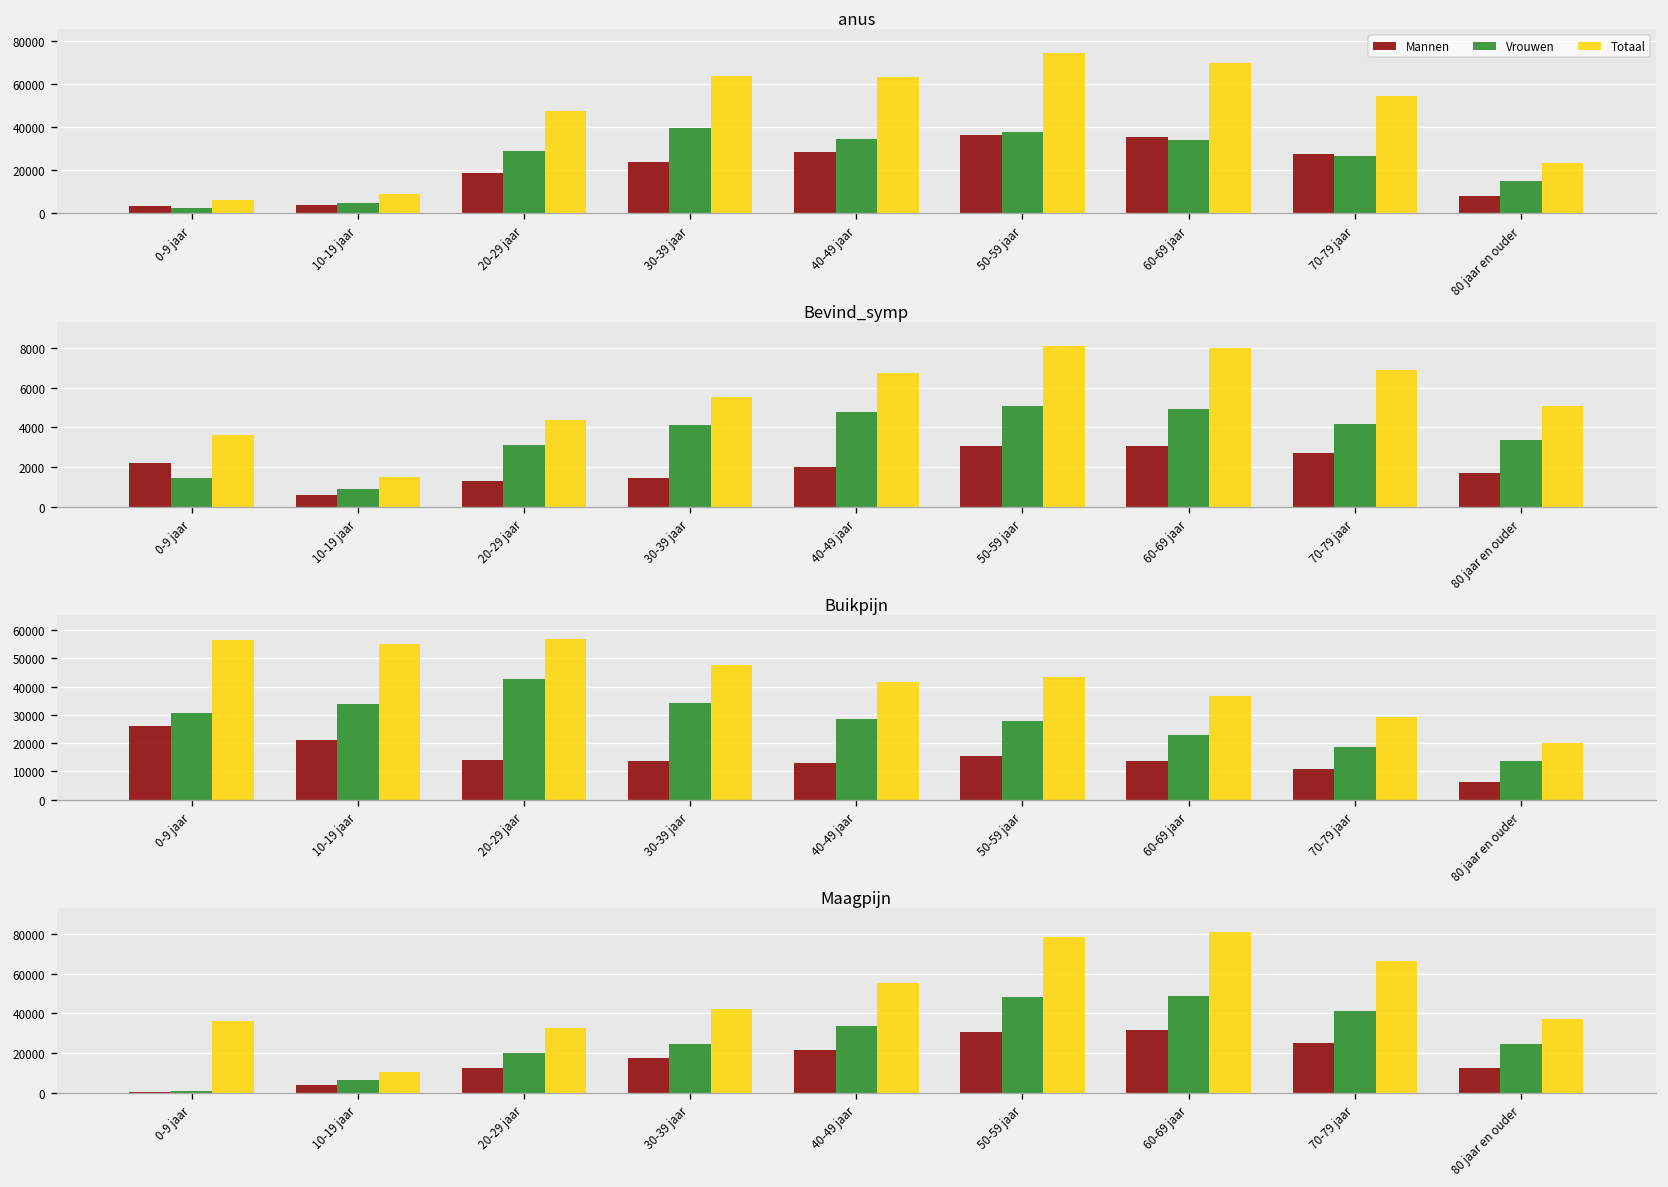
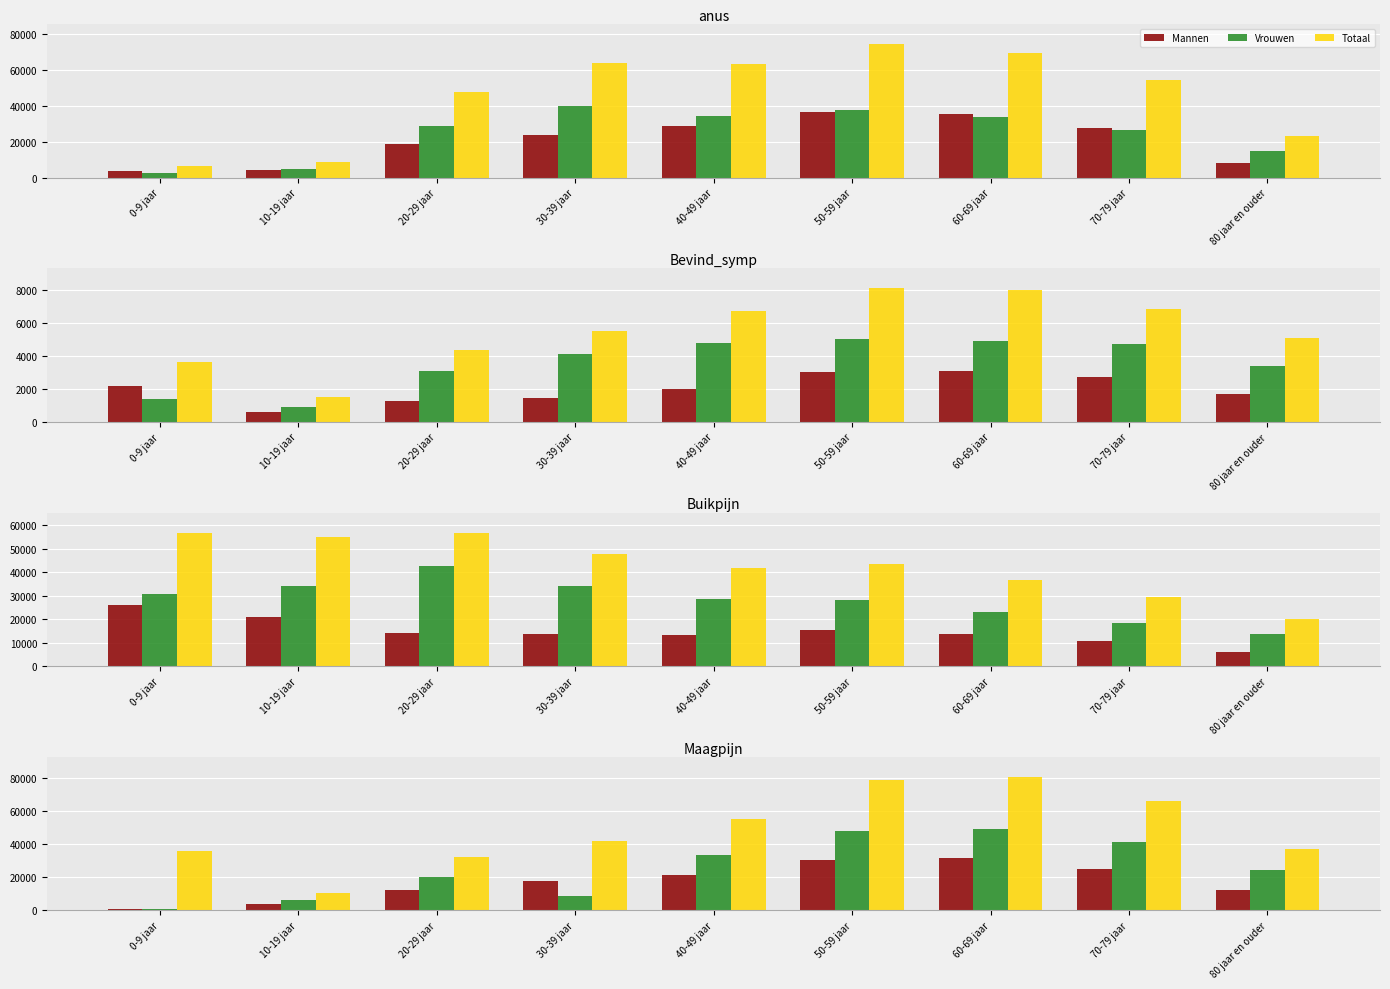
  {
    "anus": {
      "Mannen": {
        "0-9 jaar": 4000,
        "10-19 jaar": 4000,
        "20-29 jaar": 19000,
        "30-39 jaar": 24000,
        "40-49 jaar": 28000,
        "50-59 jaar": 36000,
        "60-69 jaar": 36000,
        "70-79 jaar": 28000,
        "80 jaar en ouder": 8000
      },
      "Vrouwen": {
        "0-9 jaar": 3000,
        "10-19 jaar": 5000,
        "20-29 jaar": 29000,
        "30-39 jaar": 40000,
        "40-49 jaar": 35000,
        "50-59 jaar": 38000,
        "60-69 jaar": 34000,
        "70-79 jaar": 27000,
        "80 jaar en ouder": 15000
      },
      "Totaal": {
        "0-9 jaar": 6000,
        "10-19 jaar": 9000,
        "20-29 jaar": 47000,
        "30-39 jaar": 64000,
        "40-49 jaar": 63000,
        "50-59 jaar": 74000,
        "60-69 jaar": 69000,
        "70-79 jaar": 54000,
        "80 jaar en ouder": 23000
      }
    },
    "Bevind_symp": {
      "Mannen": {
        "0-9 jaar": 2200,
        "10-19 jaar": 600,
        "20-29 jaar": 1300,
        "30-39 jaar": 1400,
        "40-49 jaar": 2000,
        "50-59 jaar": 3000,
        "60-69 jaar": 3100,
        "70-79 jaar": 2700,
        "80 jaar en ouder": 1700
      },
      "Vrouwen": {
        "0-9 jaar": 1400,
        "10-19 jaar": 900,
        "20-29 jaar": 3100,
        "30-39 jaar": 4100,
        "40-49 jaar": 4800,
        "50-59 jaar": 5100,
        "60-69 jaar": 4900,
-       "70-79 jaar": 4200,
+       "70-79 jaar": 4800,
        "80 jaar en ouder": 3400
      },
      "Totaal": {
        "0-9 jaar": 3600,
        "10-19 jaar": 1500,
        "20-29 jaar": 4400,
        "30-39 jaar": 5500,
        "40-49 jaar": 6800,
        "50-59 jaar": 8100,
        "60-69 jaar": 8000,
        "70-79 jaar": 6900,
        "80 jaar en ouder": 5100
      }
    },
    "Buikpijn": {
      "Mannen": {
        "0-9 jaar": 26000,
        "10-19 jaar": 21000,
        "20-29 jaar": 14000,
        "30-39 jaar": 14000,
        "40-49 jaar": 13000,
        "50-59 jaar": 15000,
        "60-69 jaar": 14000,
        "70-79 jaar": 11000,
        "80 jaar en ouder": 6000
      },
      "Vrouwen": {
        "0-9 jaar": 31000,
        "10-19 jaar": 34000,
        "20-29 jaar": 43000,
        "30-39 jaar": 34000,
        "40-49 jaar": 29000,
        "50-59 jaar": 28000,
        "60-69 jaar": 23000,
        "70-79 jaar": 18000,
        "80 jaar en ouder": 14000
      },
      "Totaal": {
        "0-9 jaar": 57000,
        "10-19 jaar": 55000,
        "20-29 jaar": 57000,
        "30-39 jaar": 48000,
        "40-49 jaar": 42000,
        "50-59 jaar": 43000,
        "60-69 jaar": 37000,
        "70-79 jaar": 29000,
        "80 jaar en ouder": 20000
      }
    },
    "Maagpijn": {
      "Mannen": {
        "10-19 jaar": 4000,
        "20-29 jaar": 12000,
        "30-39 jaar": 18000,
        "40-49 jaar": 22000,
        "50-59 jaar": 31000,
        "60-69 jaar": 32000,
        "70-79 jaar": 25000,
        "80 jaar en ouder": 13000
      },
      "Vrouwen": {
        "10-19 jaar": 7000,
        "20-29 jaar": 20000,
-       "30-39 jaar": 25000,
+       "30-39 jaar": 9000,
        "40-49 jaar": 33000,
        "50-59 jaar": 48000,
        "60-69 jaar": 49000,
        "70-79 jaar": 41000,
        "80 jaar en ouder": 25000
      },
      "Totaal": {
        "0-9 jaar": 36000,
        "10-19 jaar": 10000,
        "20-29 jaar": 32000,
        "30-39 jaar": 42000,
        "40-49 jaar": 55000,
        "50-59 jaar": 79000,
        "60-69 jaar": 81000,
        "70-79 jaar": 66000,
        "80 jaar en ouder": 37000
      }
    }
  }
